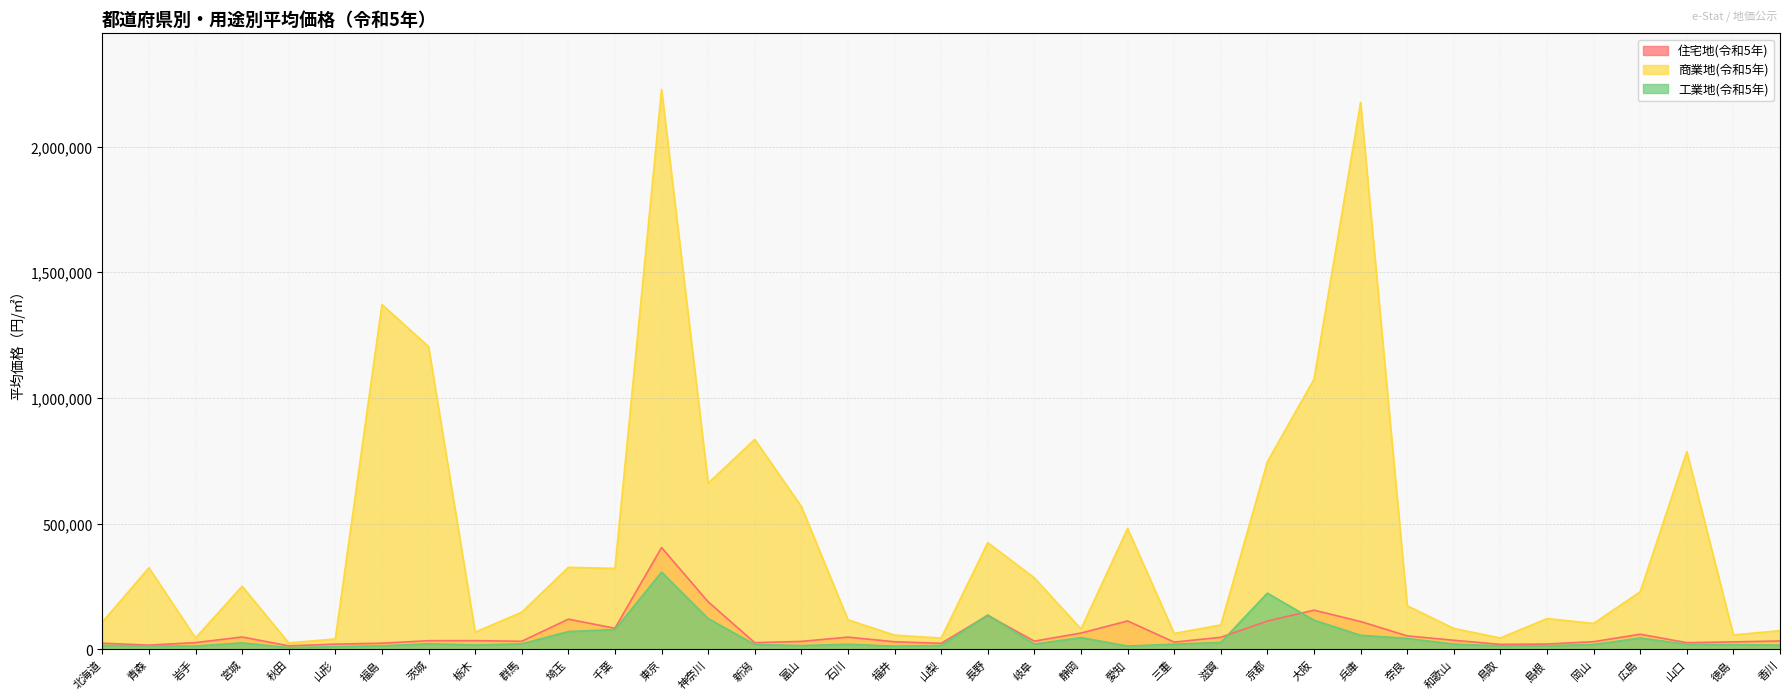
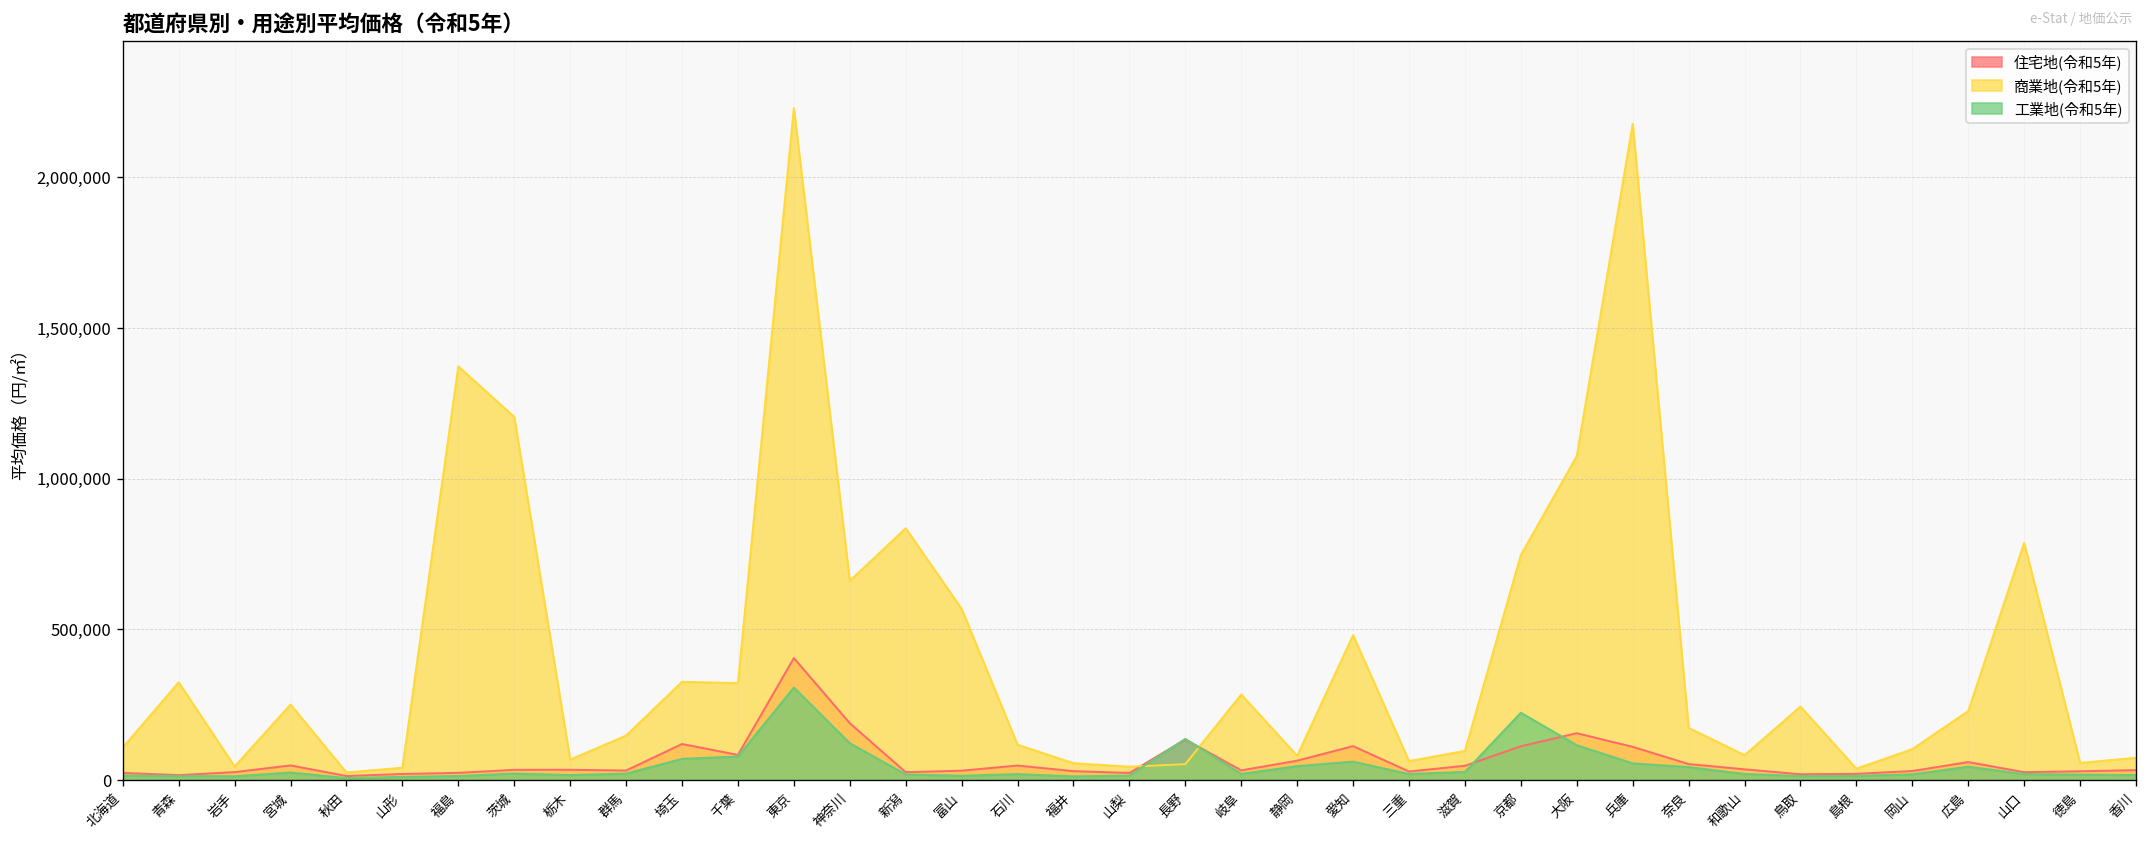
  {
    "住宅地(令和5年)": {
      "岩手": "30,000",
      "宮城": "50,000",
      "福島": "20,000",
      "茨城": "30,000",
      "栃木": "30,000",
      "埼玉": "120,000",
      "東京": "400,000",
      "神奈川": "190,000",
      "富山": "30,000",
      "石川": "50,000",
      "福井": "30,000",
      "岐阜": "30,000",
      "静岡": "60,000",
      "愛知": "110,000",
      "滋賀": "50,000",
      "京都": "110,000",
      "大阪": "160,000",
      "兵庫": "110,000",
      "和歌山": "40,000",
      "岡山": "30,000",
      "広島": "60,000",
      "徳島": "30,000",
      "香川": "30,000"
    },
    "商業地(令和5年)": {
      "北海道": "110,000",
      "青森": "320,000",
      "岩手": "40,000",
      "宮城": "250,000",
      "秋田": "20,000",
      "山形": "40,000",
      "福島": "1,370,000",
      "茨城": "1,200,000",
      "栃木": "70,000",
      "群馬": "150,000",
      "埼玉": "330,000",
      "千葉": "320,000",
      "東京": "2,230,000",
      "神奈川": "660,000",
      "新潟": "830,000",
      "富山": "570,000",
      "石川": "120,000",
      "福井": "60,000",
      "山梨": "40,000",
-     "長野": "420,000",
+     "長野": "50,000",
      "岐阜": "280,000",
      "静岡": "80,000",
      "愛知": "480,000",
      "三重": "60,000",
      "滋賀": "100,000",
      "京都": "750,000",
      "大阪": "1,070,000",
      "兵庫": "2,180,000",
      "奈良": "170,000",
      "和歌山": "80,000",
-     "鳥取": "40,000",
-     "島根": "120,000",
+     "鳥取": "240,000",
+     "島根": "40,000",
      "岡山": "100,000",
      "広島": "230,000",
      "山口": "790,000",
      "徳島": "60,000",
      "香川": "70,000"
    },
    "工業地(令和5年)": {
      "岩手": "10,000",
      "宮城": "20,000",
      "福島": "10,000",
      "茨城": "20,000",
      "栃木": "20,000",
      "埼玉": "70,000",
      "東京": "310,000",
      "神奈川": "120,000",
      "富山": "10,000",
      "石川": "20,000",
      "福井": "10,000",
      "岐阜": "20,000",
      "静岡": "50,000",
-     "愛知": "10,000",
+     "愛知": "60,000",
      "滋賀": "30,000",
      "京都": "220,000",
      "大阪": "120,000",
      "兵庫": "60,000",
      "和歌山": "20,000",
      "岡山": "20,000",
      "広島": "40,000",
      "徳島": "20,000",
      "香川": "20,000"
    }
  }
